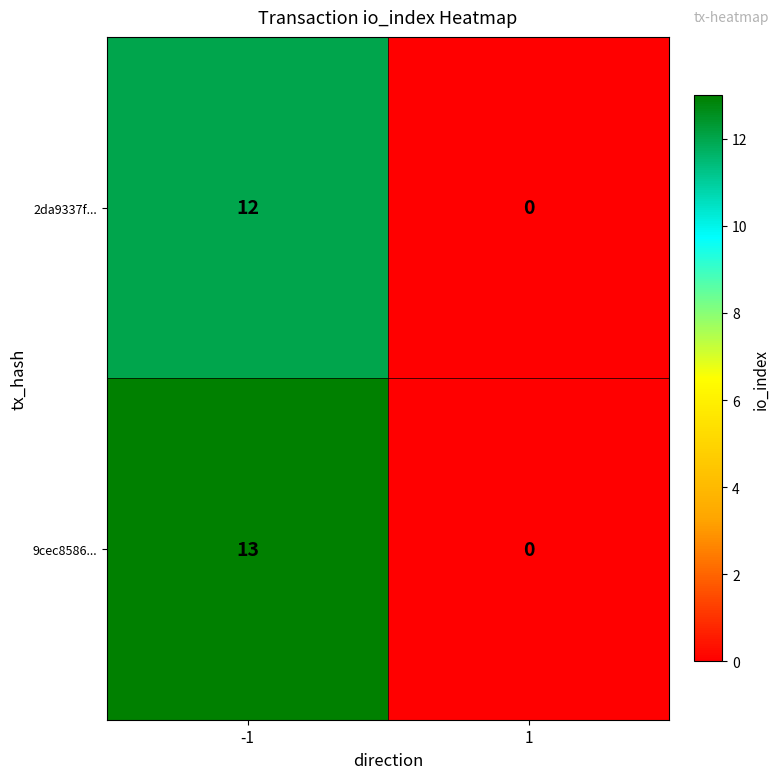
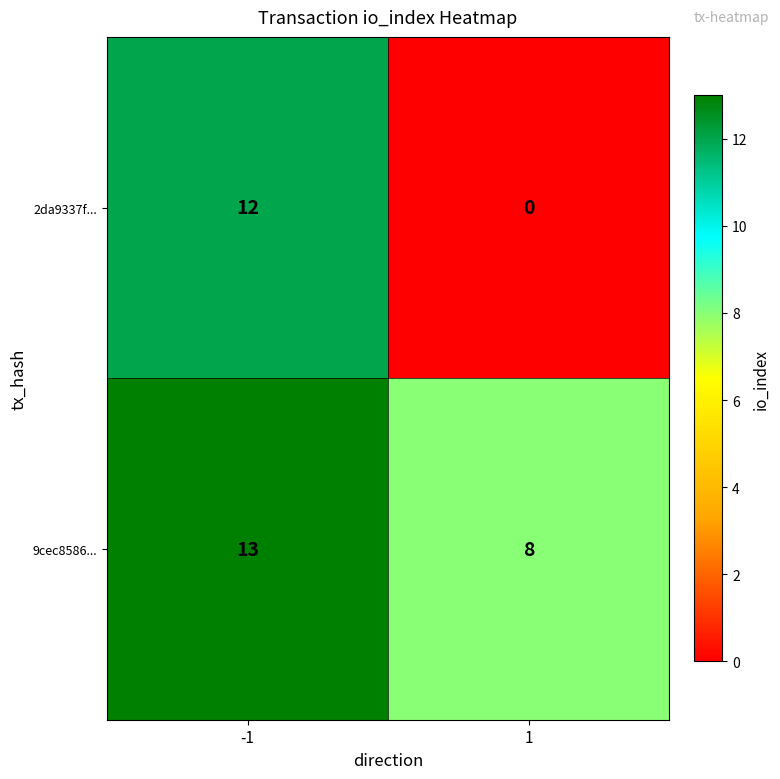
  {
    "2da9337f...": {
      "-1": 12,
      "1": 0
    },
    "9cec8586...": {
      "-1": 13,
-     "1": 0
+     "1": 8
    }
  }
